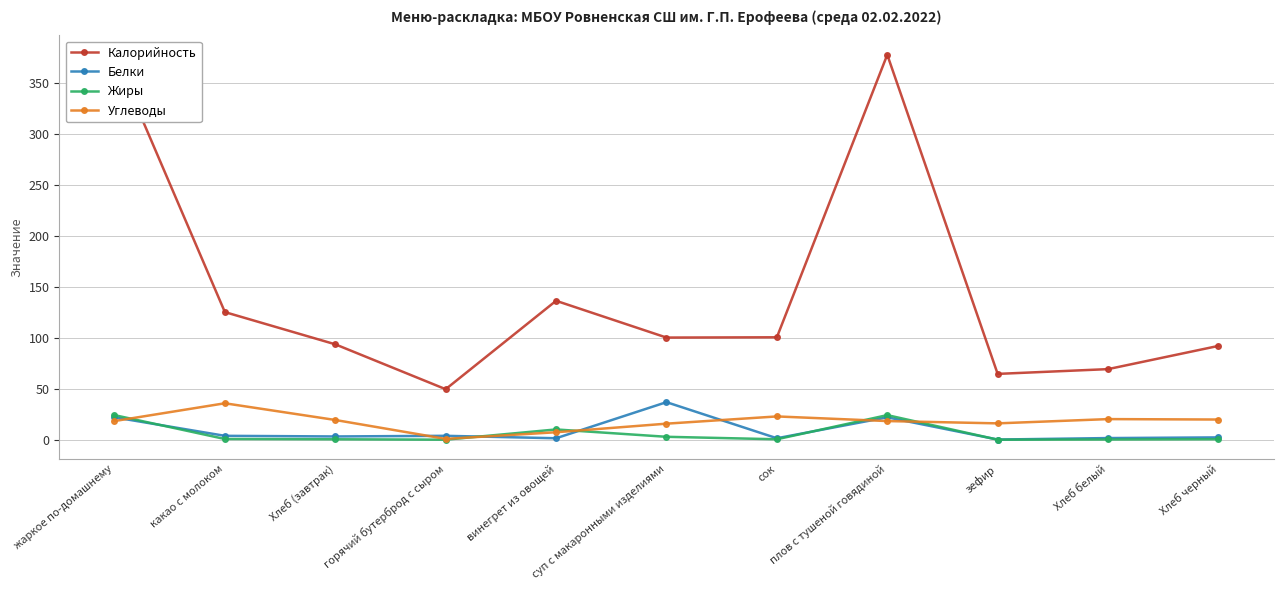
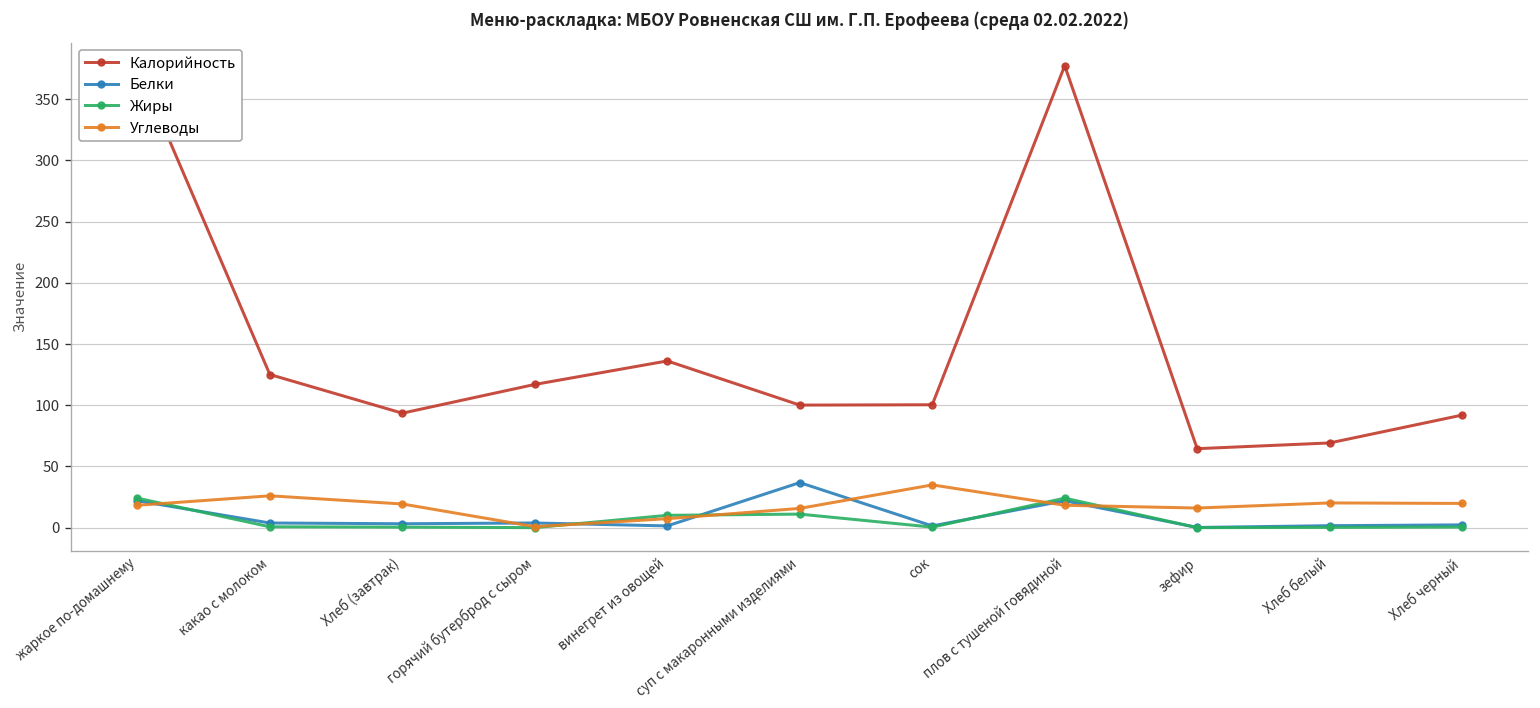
  {
    "Калорийность": {
      "какао с молоком": 125,
      "Хлеб (завтрак)": 94,
-     "горячий бутерброд с сыром": 50,
+     "горячий бутерброд с сыром": 117,
      "винегрет из овощей": 136,
      "суп с макаронными изделиями": 100,
      "сок": 100,
      "плов с тушеной говядиной": 377,
      "зефир": 65,
      "Хлеб белый": 69,
      "Хлеб черный": 92
    },
    "Белки": {
      "какао с молоком": 4,
      "Хлеб (завтрак)": 3,
      "горячий бутерброд с сыром": 4,
      "винегрет из овощей": 1,
      "суп с макаронными изделиями": 37
    },
    "Жиры": {
      "какао с молоком": 1,
      "Хлеб (завтрак)": 0,
      "винегрет из овощей": 10,
-     "суп с макаронными изделиями": 3
+     "суп с макаронными изделиями": 11
    },
    "Углеводы": {
      "жаркое по-домашнему": 18,
-     "какао с молоком": 36,
+     "какао с молоком": 26,
      "Хлеб (завтрак)": 19,
      "винегрет из овощей": 7,
      "суп с макаронными изделиями": 16,
-     "сок": 23,
+     "сок": 35,
      "плов с тушеной говядиной": 18,
      "зефир": 16,
      "Хлеб белый": 20,
      "Хлеб черный": 20
    }
  }
